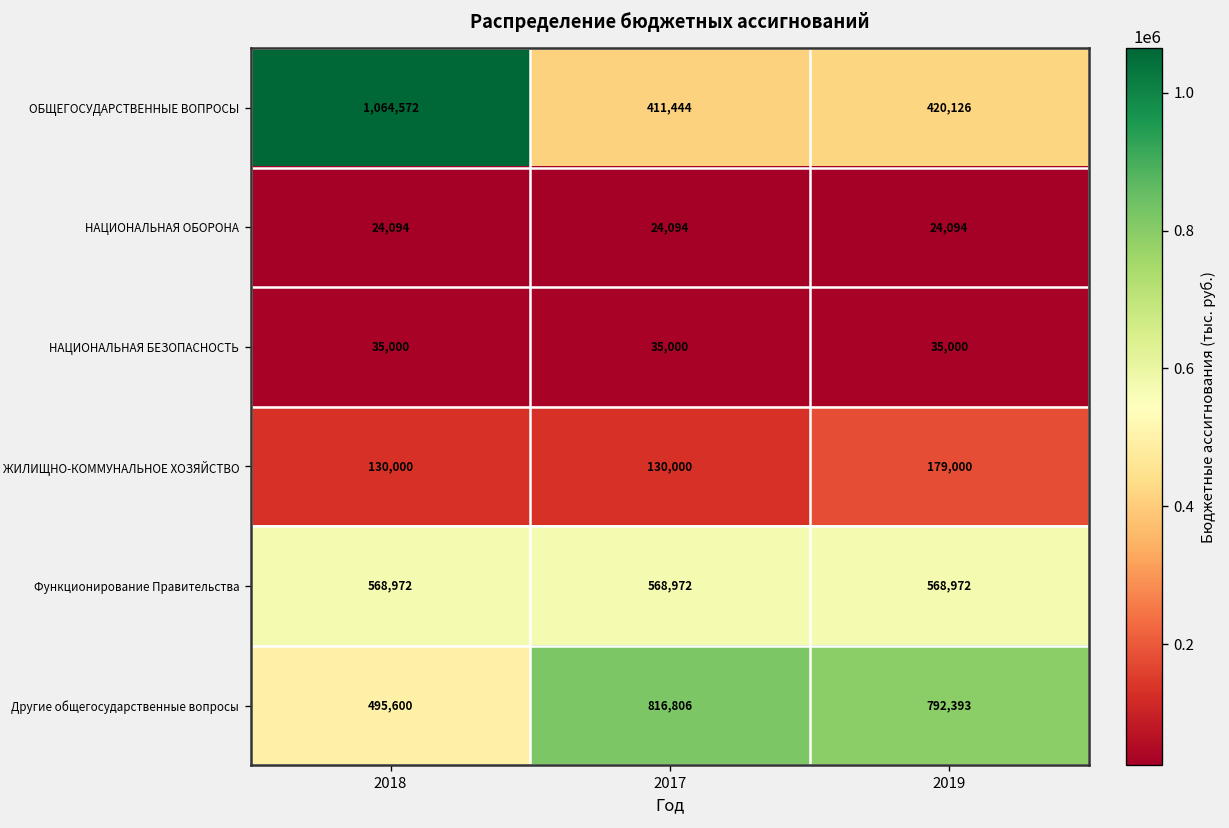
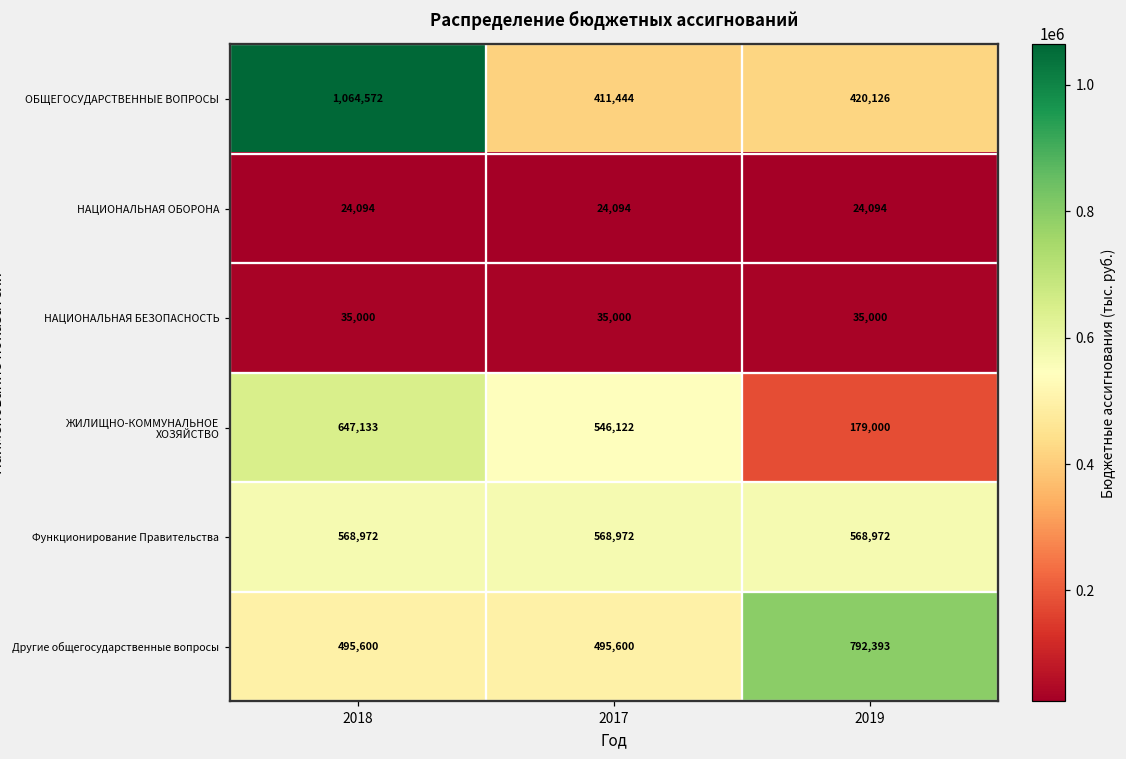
  {
    "ОБЩЕГОСУДАРСТВЕННЫЕ ВОПРОСЫ": {
      "2018": "1,064,572",
      "2017": "411,444",
      "2019": "420,126"
    },
    "НАЦИОНАЛЬНАЯ ОБОРОНА": {
      "2018": "24,094",
      "2017": "24,094",
      "2019": "24,094"
    },
    "НАЦИОНАЛЬНАЯ БЕЗОПАСНОСТЬ": {
      "2018": "35,000",
      "2017": "35,000",
      "2019": "35,000"
    },
    "ЖИЛИЩНО-КОММУНАЛЬНОЕ ХОЗЯЙСТВО": {
-     "2018": "130,000",
-     "2017": "130,000",
+     "2018": "647,133",
+     "2017": "546,122",
      "2019": "179,000"
    },
    "Функционирование Правительства": {
      "2018": "568,972",
      "2017": "568,972",
      "2019": "568,972"
    },
    "Другие общегосударственные вопросы": {
      "2018": "495,600",
-     "2017": "816,806",
+     "2017": "495,600",
      "2019": "792,393"
    }
  }
